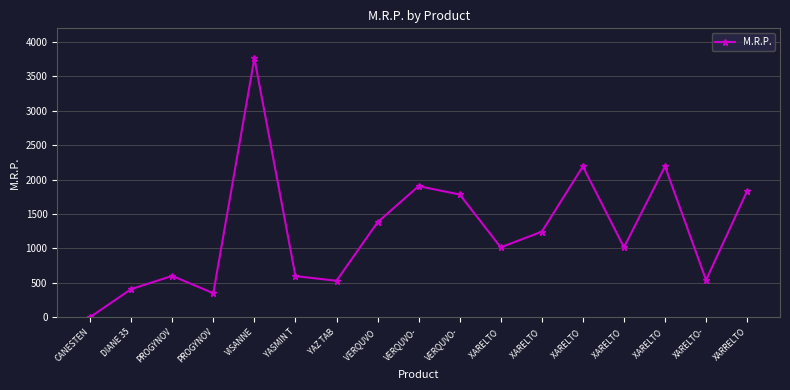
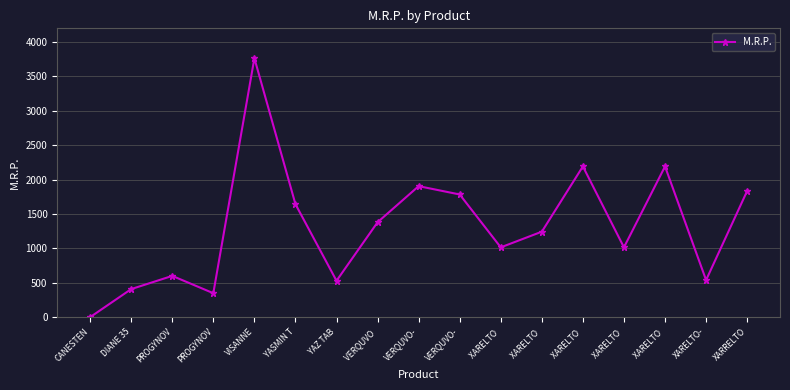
  {
    "CANESTEN": 0,
    "DIANE 35": 400,
    "VISANNE": 3800,
-   "YASMIN T": 600,
+   "YASMIN T": 1600,
    "YAZ TAB": 500,
    "VERQUVO": 1400,
    "XARELTO-": 500,
    "XARRELTO": 1800
  }
